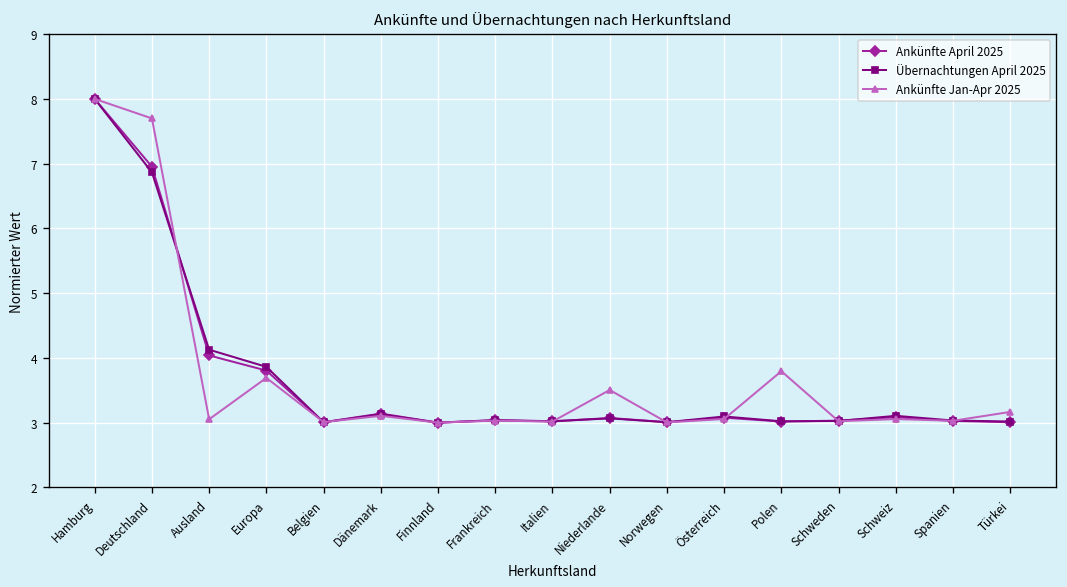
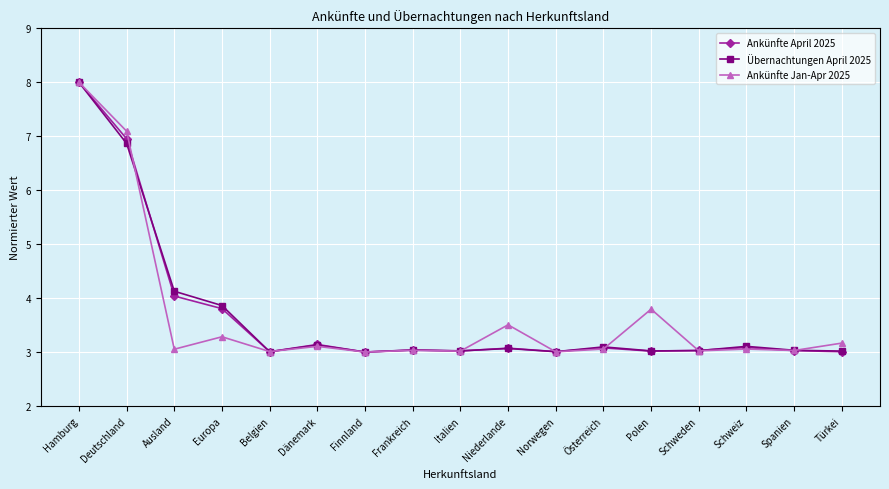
  {
    "Ankünfte Jan-Apr 2025": {
-     "Deutschland": 7.7,
+     "Deutschland": 7.1,
      "Ausland": 3.1,
-     "Europa": 3.7,
+     "Europa": 3.3,
      "Niederlande": 3.5,
      "Polen": 3.8,
      "Türkei": 3.2
    }
  }
